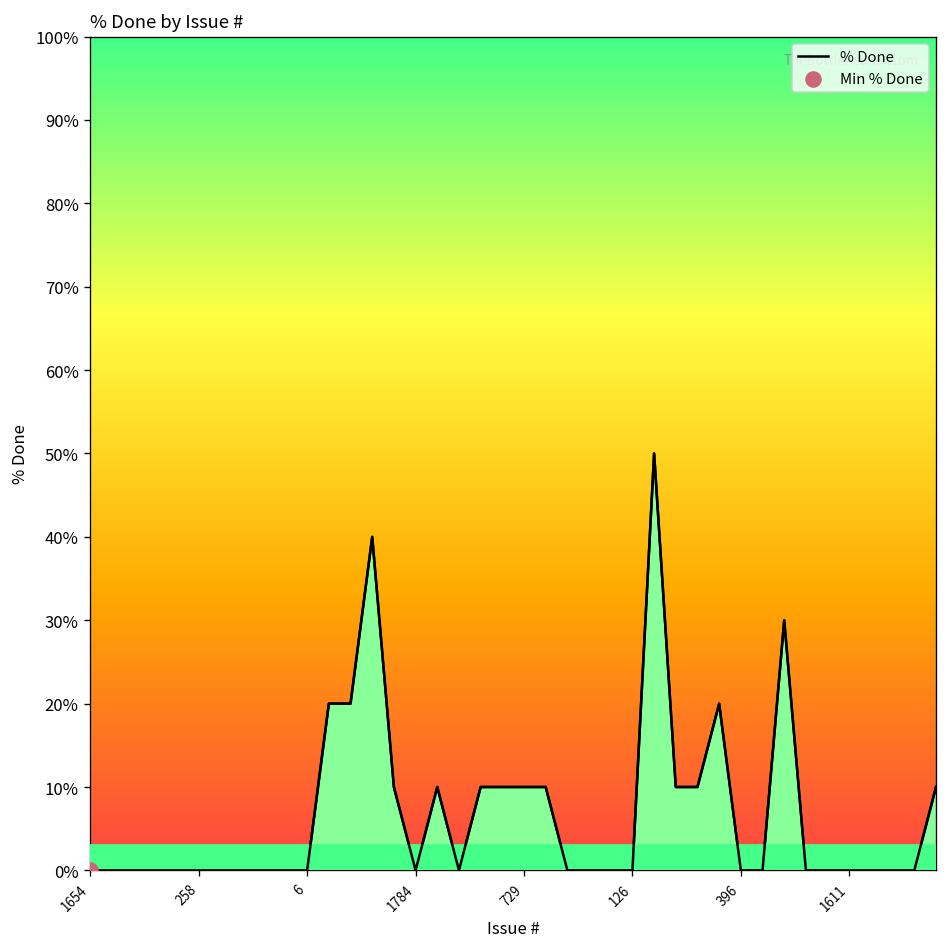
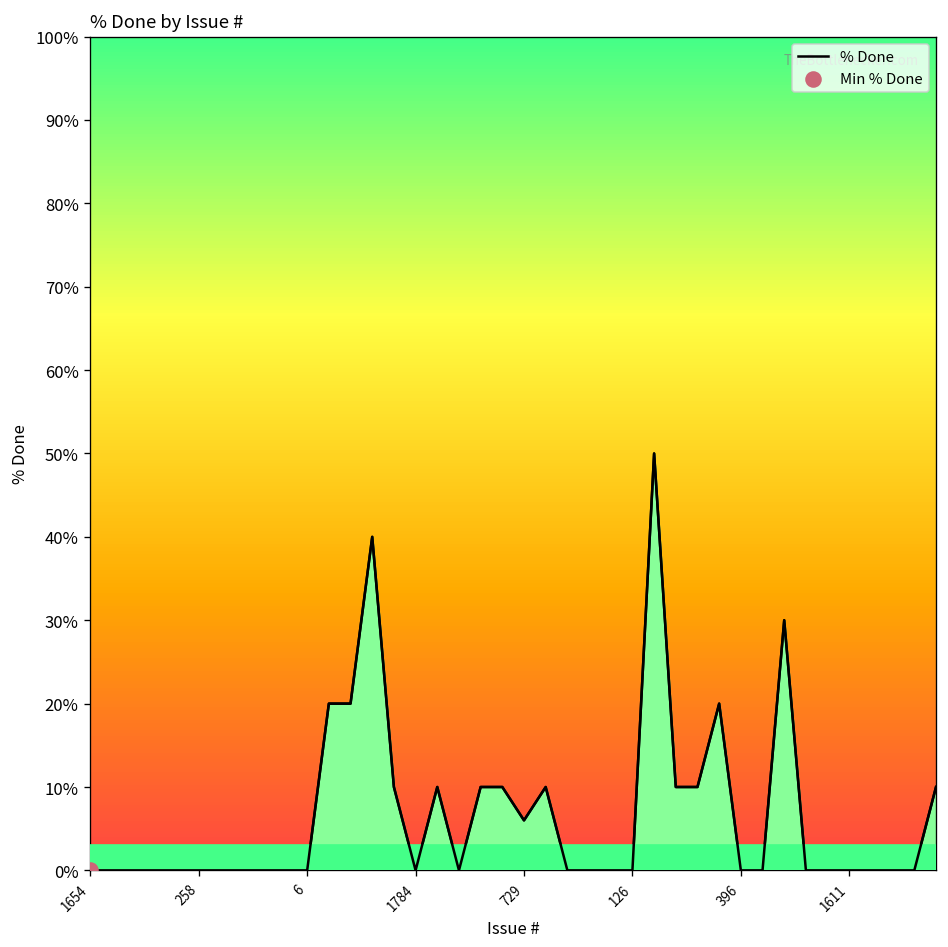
  {
    "% Done": {
-     "729": "10%"
+     "729": "6%"
    }
  }
